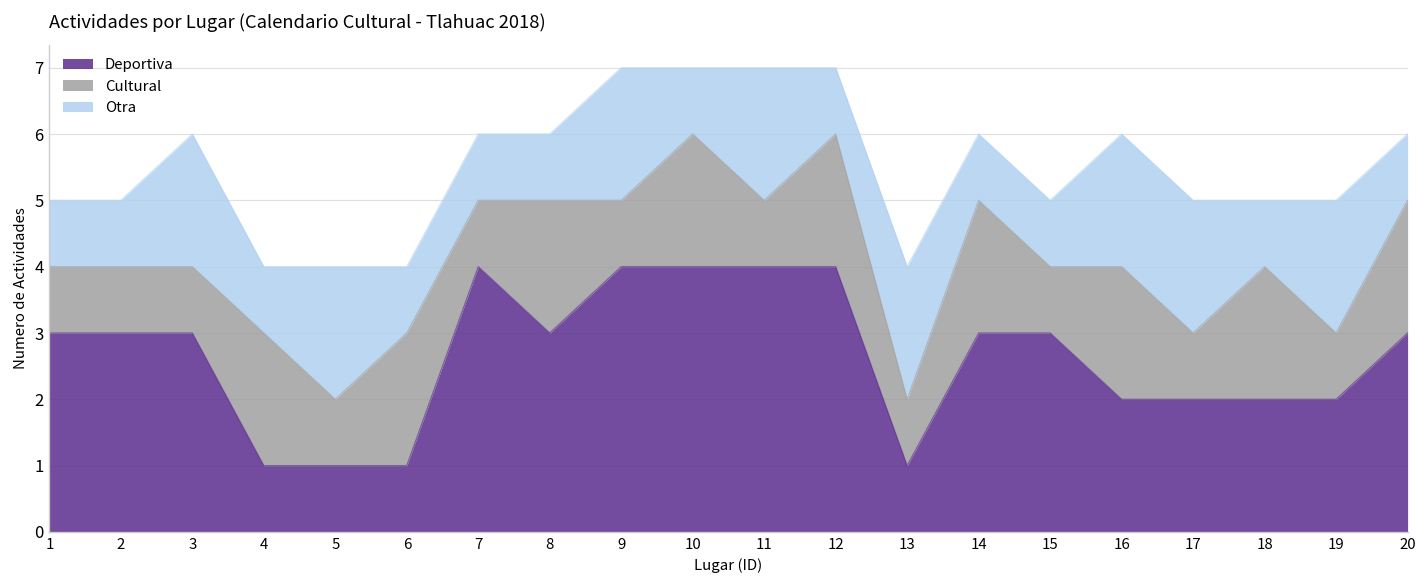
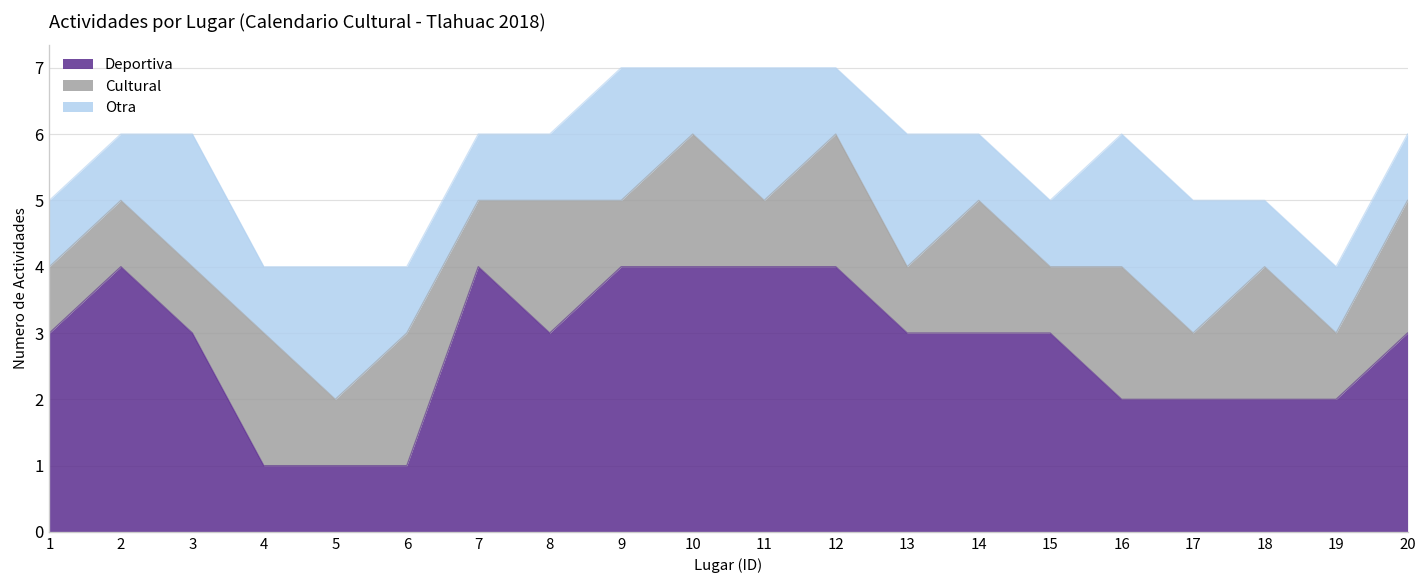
  {
    "Deportiva": {
      "1": 3,
-     "2": 3,
+     "2": 4,
      "3": 3,
      "4": 1,
      "5": 1,
      "6": 1,
      "7": 4,
      "8": 3,
      "9": 4,
      "10": 4,
      "11": 4,
      "12": 4,
-     "13": 1,
+     "13": 3,
      "14": 3,
      "15": 3,
      "16": 2,
      "17": 2,
      "18": 2,
      "19": 2,
      "20": 3
    },
    "Cultural": {
      "1": 1,
      "2": 1,
      "3": 1,
      "4": 2,
      "5": 1,
      "6": 2,
      "7": 1,
      "8": 2,
      "9": 1,
      "10": 2,
      "11": 1,
      "12": 2,
      "13": 1,
      "14": 2,
      "15": 1,
      "16": 2,
      "17": 1,
      "18": 2,
      "19": 1,
      "20": 2
    },
    "Otra": {
      "1": 1,
      "2": 1,
      "3": 2,
      "4": 1,
      "5": 2,
      "6": 1,
      "7": 1,
      "8": 1,
      "9": 2,
      "10": 1,
      "11": 2,
      "12": 1,
      "13": 2,
      "14": 1,
      "15": 1,
      "16": 2,
      "17": 2,
      "18": 1,
-     "19": 2,
+     "19": 1,
      "20": 1
    }
  }
